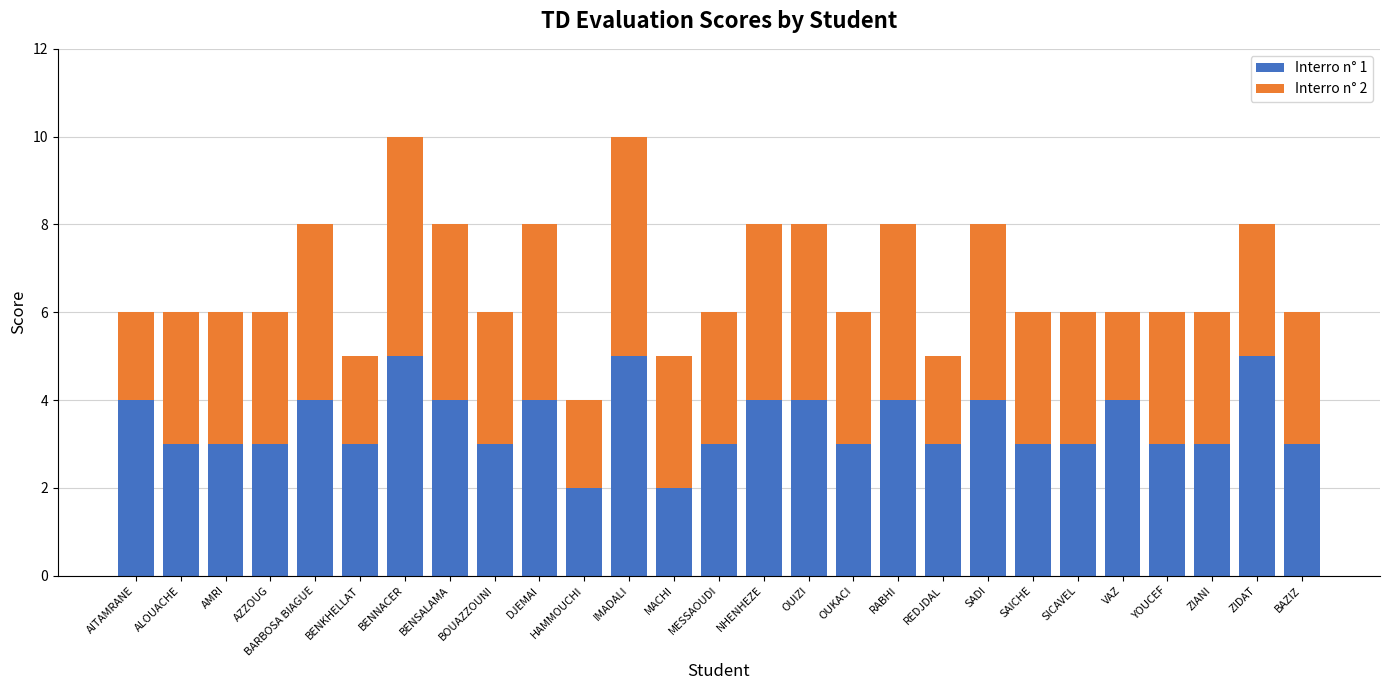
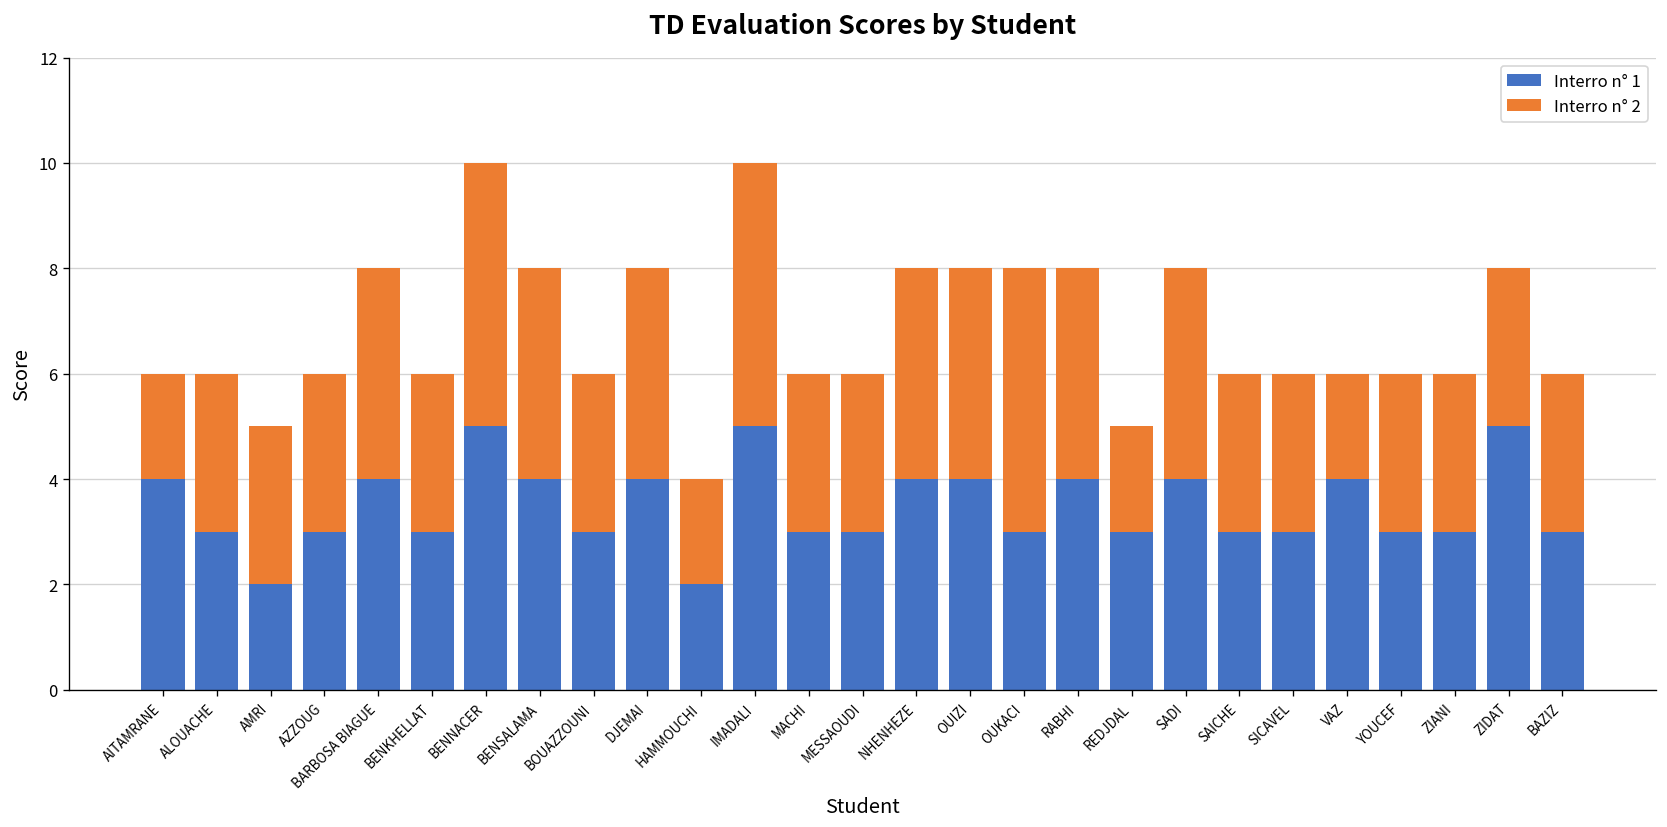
  {
    "Interro n° 1": {
      "AITAMRANE": 4,
      "ALOUACHE": 3,
-     "AMRI": 3,
+     "AMRI": 2,
      "AZZOUG": 3,
      "BARBOSA BIAGUE": 4,
      "BENKHELLAT": 3,
      "BENNACER": 5,
      "BENSALAMA": 4,
      "BOUAZZOUNI": 3,
      "DJEMAI": 4,
      "HAMMOUCHI": 2,
      "IMADALI": 5,
-     "MACHI": 2,
+     "MACHI": 3,
      "MESSAOUDI": 3,
      "NHENHEZE": 4,
      "OUIZI": 4,
      "OUKACI": 3,
      "RABHI": 4,
      "REDJDAL": 3,
      "SADI": 4,
      "SAICHE": 3,
      "SICAVEL": 3,
      "VAZ": 4,
      "YOUCEF": 3,
      "ZIANI": 3,
      "ZIDAT": 5,
      "BAZIZ": 3
    },
    "Interro n° 2": {
      "AITAMRANE": 2,
      "ALOUACHE": 3,
      "AMRI": 3,
      "AZZOUG": 3,
      "BARBOSA BIAGUE": 4,
-     "BENKHELLAT": 2,
+     "BENKHELLAT": 3,
      "BENNACER": 5,
      "BENSALAMA": 4,
      "BOUAZZOUNI": 3,
      "DJEMAI": 4,
      "HAMMOUCHI": 2,
      "IMADALI": 5,
      "MACHI": 3,
      "MESSAOUDI": 3,
      "NHENHEZE": 4,
      "OUIZI": 4,
-     "OUKACI": 3,
+     "OUKACI": 5,
      "RABHI": 4,
      "REDJDAL": 2,
      "SADI": 4,
      "SAICHE": 3,
      "SICAVEL": 3,
      "VAZ": 2,
      "YOUCEF": 3,
      "ZIANI": 3,
      "ZIDAT": 3,
      "BAZIZ": 3
    }
  }
